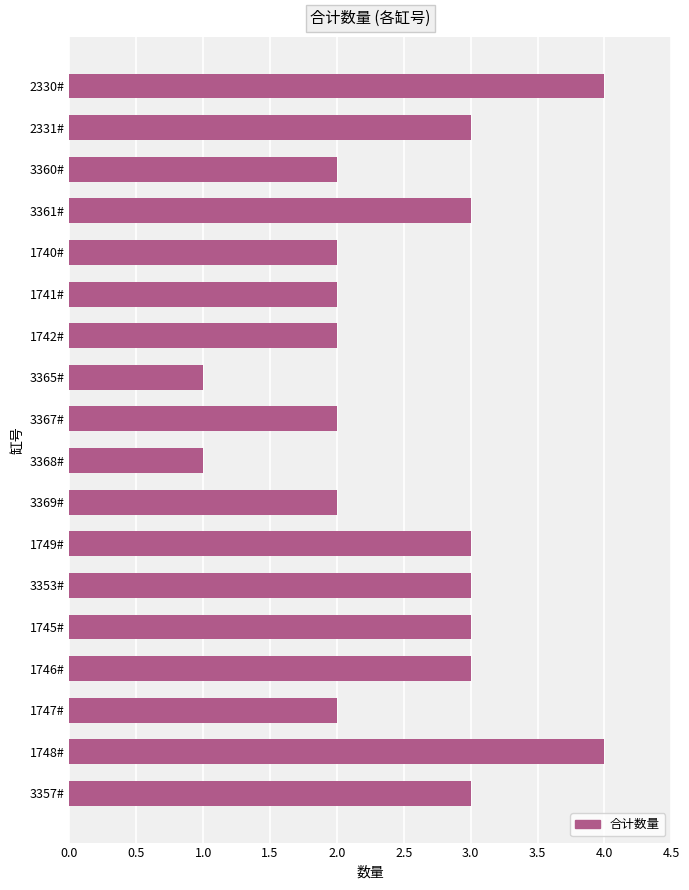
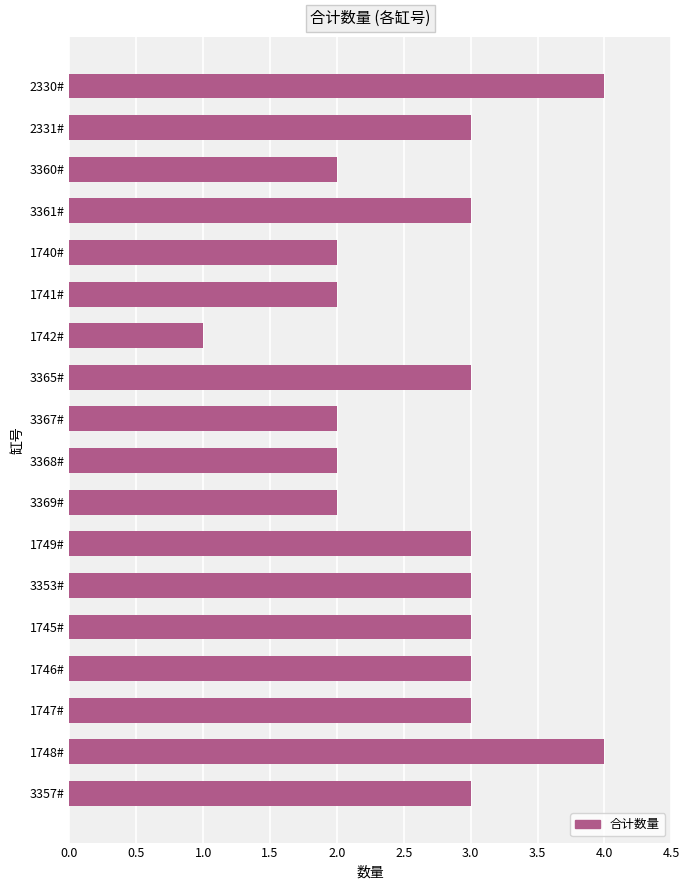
  {
    "2330#": 4,
    "2331#": 3,
    "3360#": 2,
    "3361#": 3,
    "1740#": 2,
    "1741#": 2,
-   "1742#": 2,
-   "3365#": 1,
+   "1742#": 1,
+   "3365#": 3,
    "3367#": 2,
-   "3368#": 1,
+   "3368#": 2,
    "3369#": 2,
    "1749#": 3,
    "3353#": 3,
    "1745#": 3,
    "1746#": 3,
-   "1747#": 2,
+   "1747#": 3,
    "1748#": 4,
    "3357#": 3
  }
